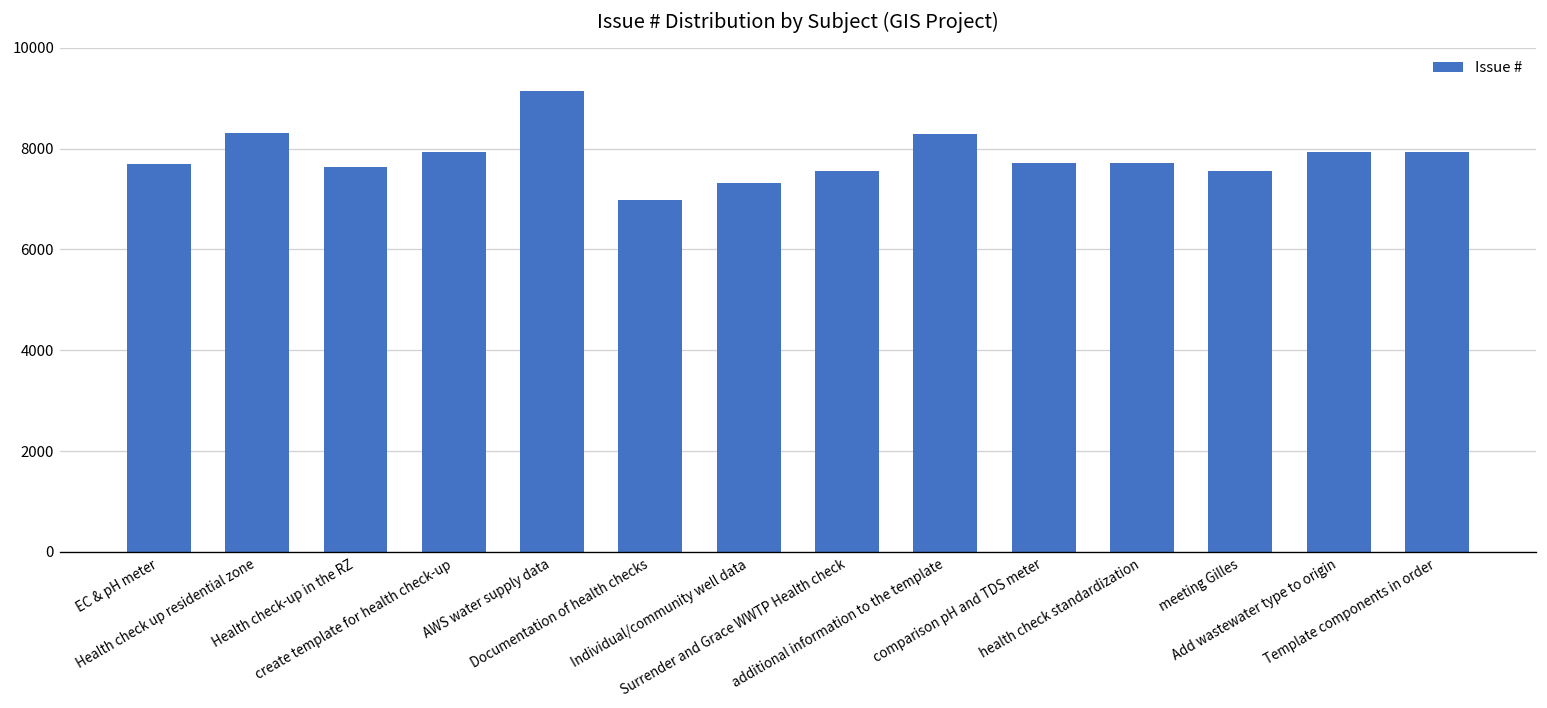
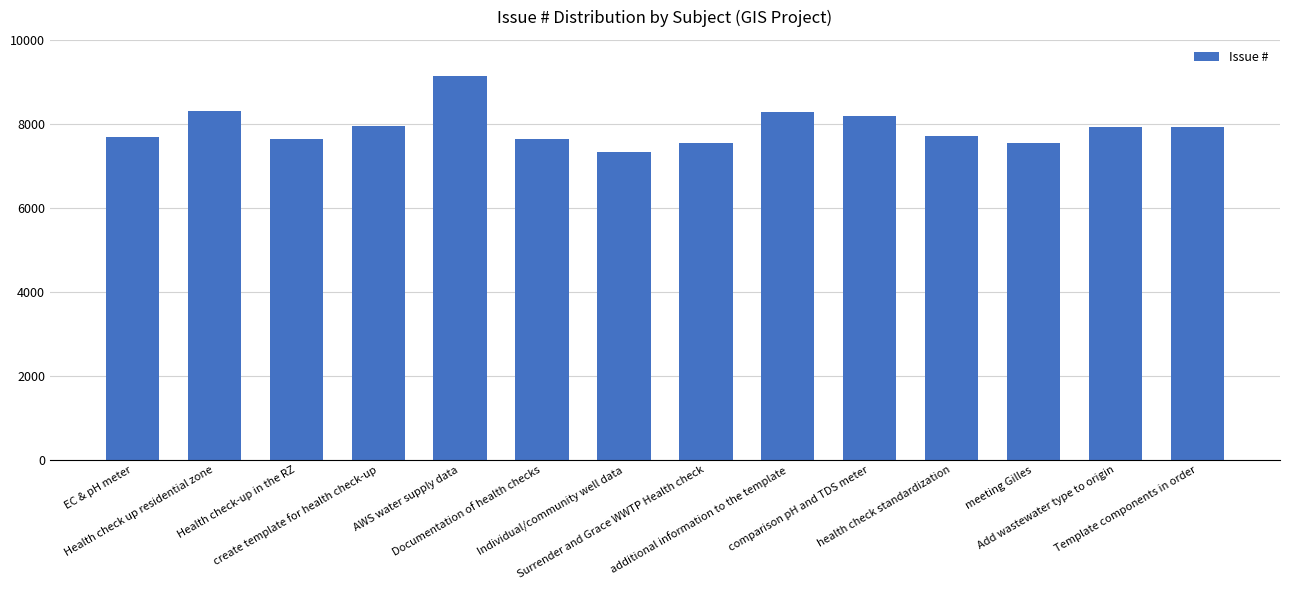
  {
    "EC & pH meter": 7700,
    "Health check up residential zone": 8300,
    "Health check-up in the RZ": 7600,
    "create template for health check-up": 7900,
    "AWS water supply data": 9100,
-   "Documentation of health checks": 7000,
+   "Documentation of health checks": 7600,
    "Individual/community well data": 7300,
    "Surrender and Grace WWTP Health check": 7500,
    "additional information to the template": 8300,
-   "comparison pH and TDS meter": 7700,
+   "comparison pH and TDS meter": 8200,
    "health check standardization": 7700,
    "meeting Gilles": 7600,
    "Add wastewater type to origin": 7900,
    "Template components in order": 7900
  }
